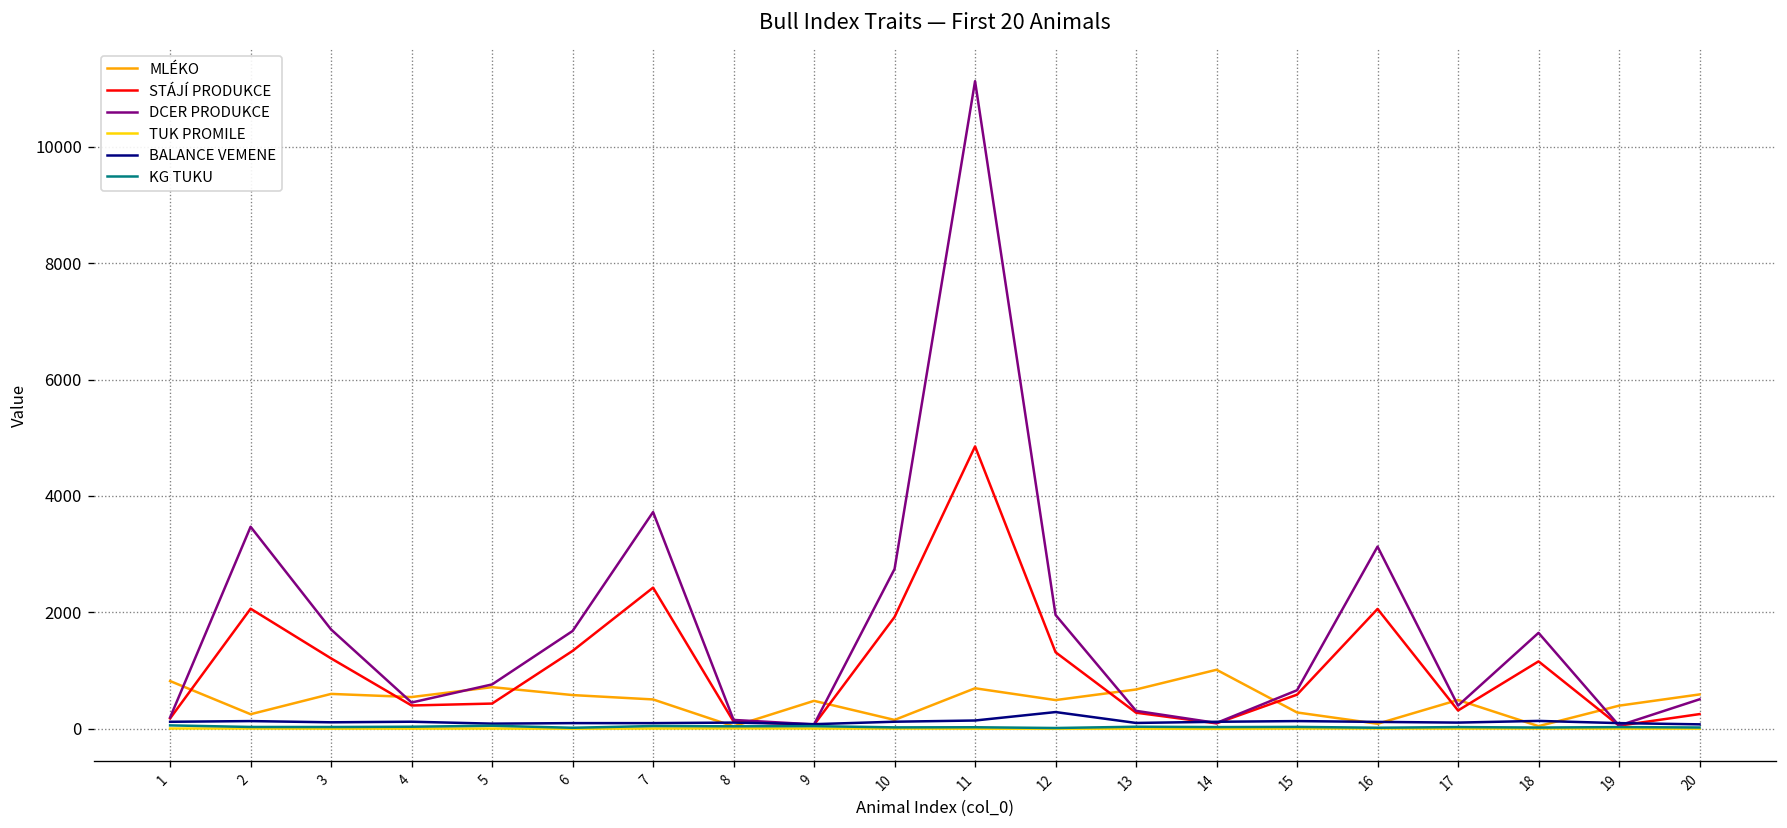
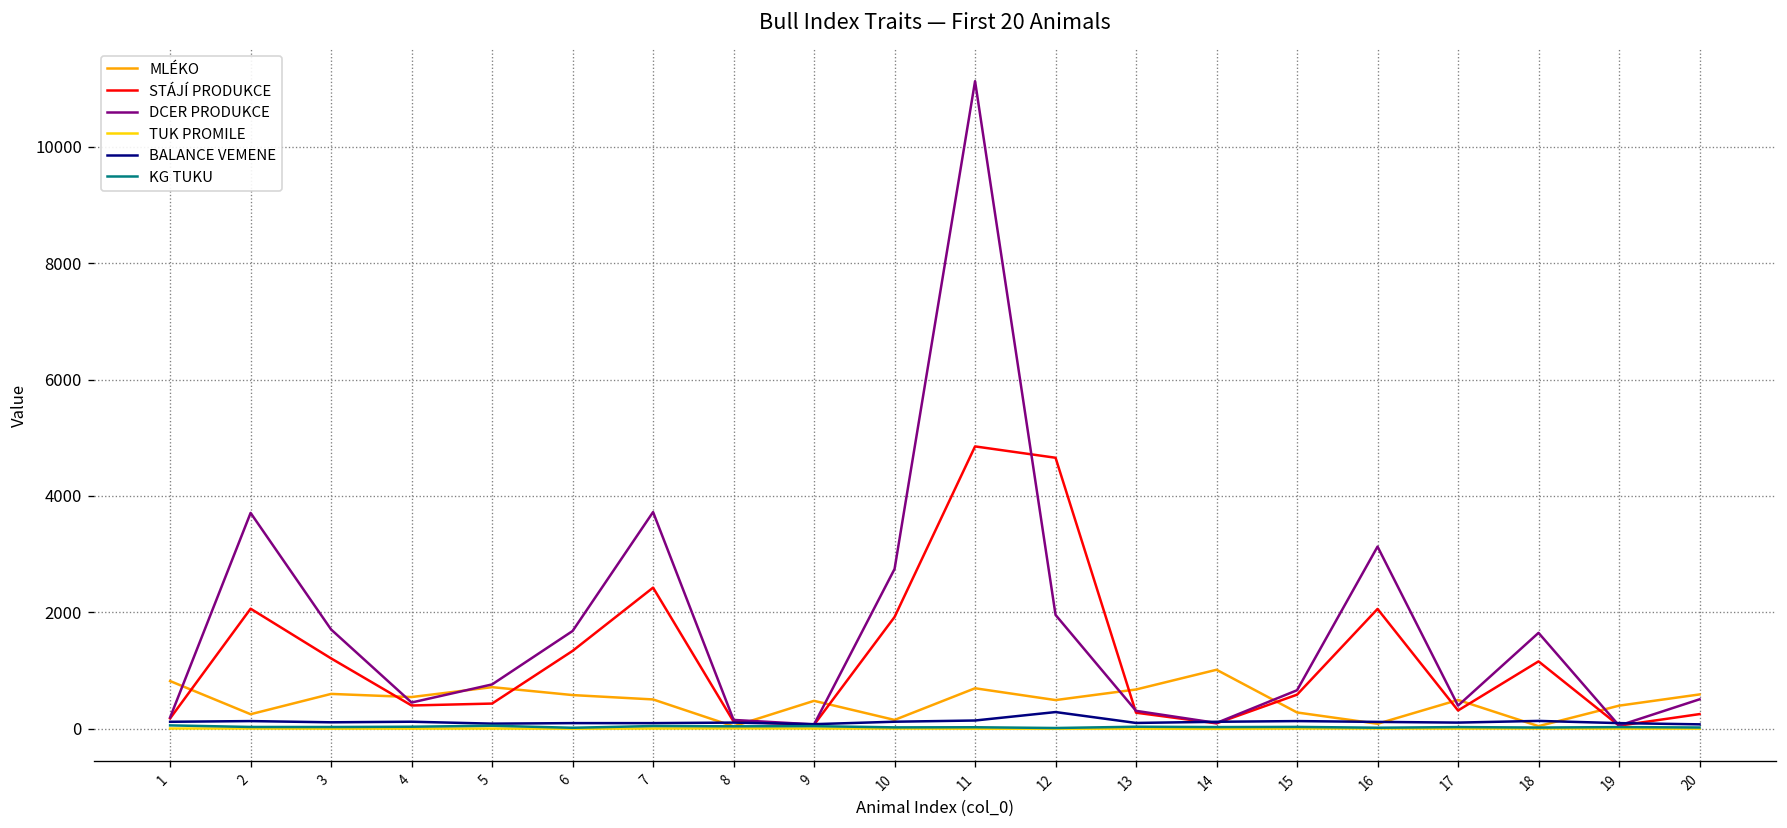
  {
    "STÁJÍ PRODUKCE": {
      "2": 2100,
      "3": 1200,
      "5": 400,
      "6": 1300,
      "7": 2400,
      "10": 1900,
      "11": 4900,
-     "12": 1300,
+     "12": 4700,
      "15": 600,
      "16": 2100,
      "17": 300,
      "18": 1200,
      "20": 300
    },
    "DCER PRODUKCE": {
-     "2": 3500,
+     "2": 3700,
      "3": 1700,
      "6": 1700,
      "7": 3700,
      "10": 2700,
      "11": 11100,
      "12": 2000,
      "15": 700,
      "16": 3100,
      "17": 400,
      "18": 1600,
      "20": 500
    },
    "BALANCE VEMENE": {
      "1": 100,
      "2": 100,
      "3": 100,
      "4": 100,
      "6": 100,
      "11": 100,
      "12": 300,
      "13": 100,
      "15": 100,
      "17": 100,
      "18": 100,
      "20": 100
    },
    "KG TUKU": {
      "1": 100
    }
  }
